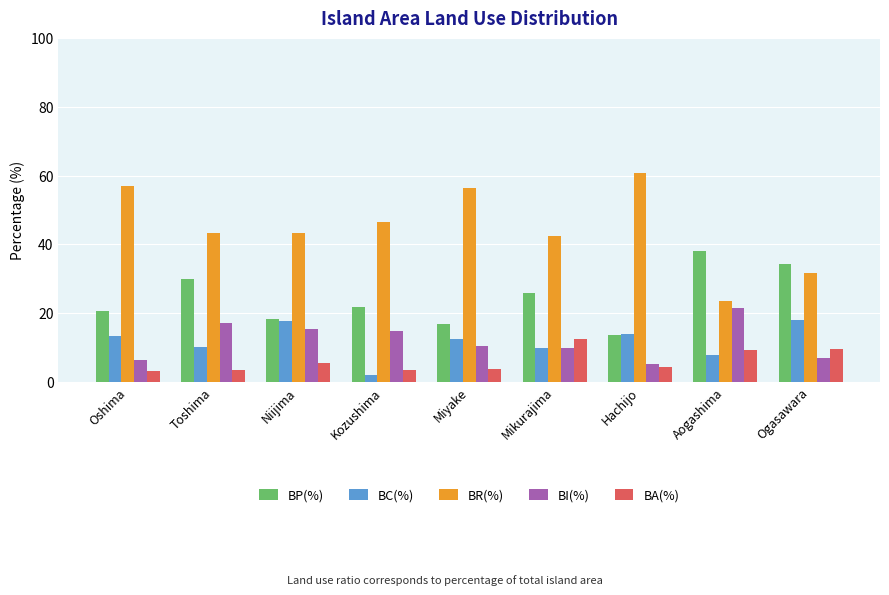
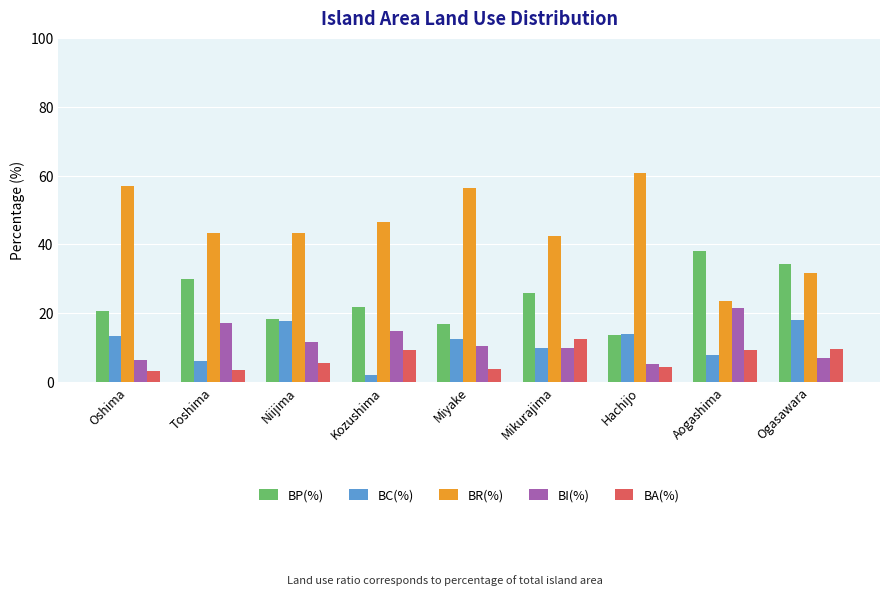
  {
    "BP(%)": {
      "Oshima": 21,
      "Toshima": 30,
      "Niijima": 18,
      "Kozushima": 22,
      "Miyake": 17,
      "Mikurajima": 26,
      "Hachijo": 14,
      "Aogashima": 38,
      "Ogasawara": 34
    },
    "BC(%)": {
      "Oshima": 13,
-     "Toshima": 10,
+     "Toshima": 6,
      "Niijima": 18,
      "Kozushima": 2,
      "Miyake": 13,
      "Mikurajima": 10,
      "Hachijo": 14,
      "Aogashima": 8,
      "Ogasawara": 18
    },
    "BR(%)": {
      "Oshima": 57,
      "Toshima": 43,
      "Niijima": 43,
      "Kozushima": 47,
      "Miyake": 56,
      "Mikurajima": 42,
      "Hachijo": 61,
      "Aogashima": 24,
      "Ogasawara": 32
    },
    "BI(%)": {
      "Oshima": 6,
      "Toshima": 17,
-     "Niijima": 15,
+     "Niijima": 12,
      "Kozushima": 15,
      "Miyake": 11,
      "Mikurajima": 10,
      "Hachijo": 5,
      "Aogashima": 22,
      "Ogasawara": 7
    },
    "BA(%)": {
      "Oshima": 3,
      "Toshima": 3,
      "Niijima": 5,
-     "Kozushima": 4,
+     "Kozushima": 9,
      "Miyake": 4,
      "Mikurajima": 12,
      "Hachijo": 4,
      "Aogashima": 9,
      "Ogasawara": 10
    }
  }
